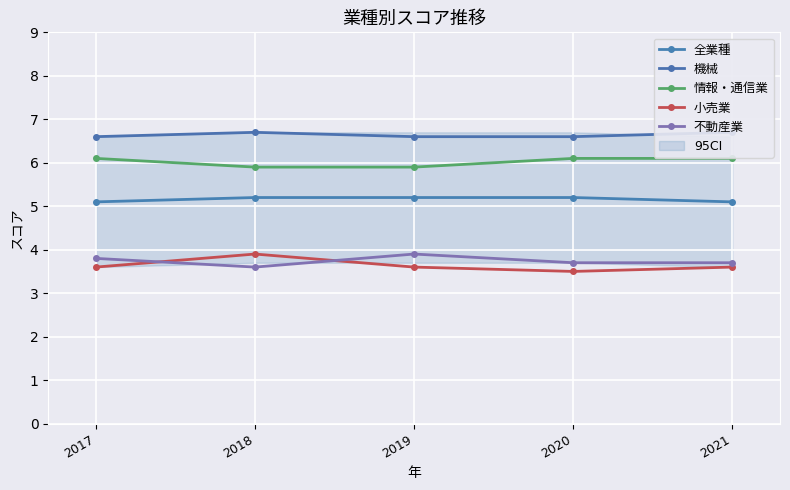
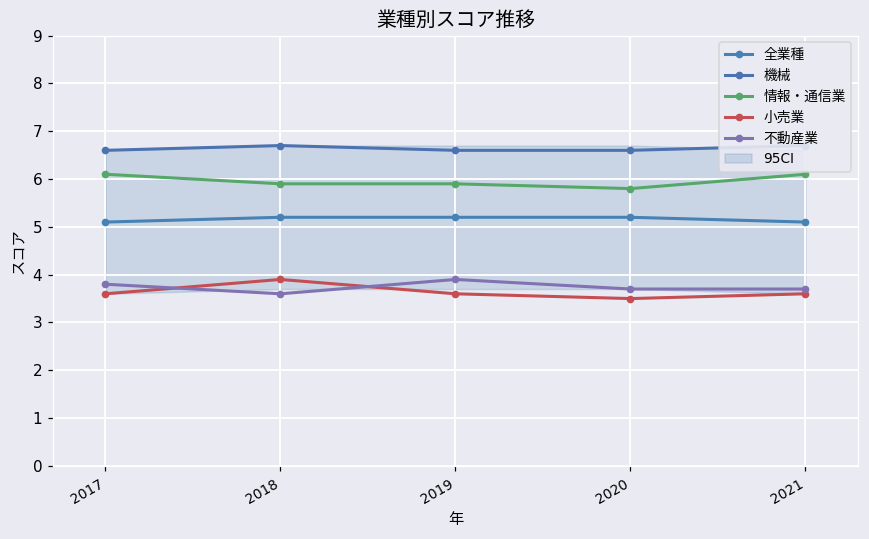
  {
    "情報・通信業": {
      "2017": 6.1,
      "2018": 5.9,
      "2019": 5.9,
-     "2020": 6.1,
+     "2020": 5.8,
      "2021": 6.1
    },
    "小売業": {
      "2017": 3.6,
      "2018": 3.9,
      "2019": 3.6,
      "2020": 3.5,
      "2021": 3.6
    }
  }
